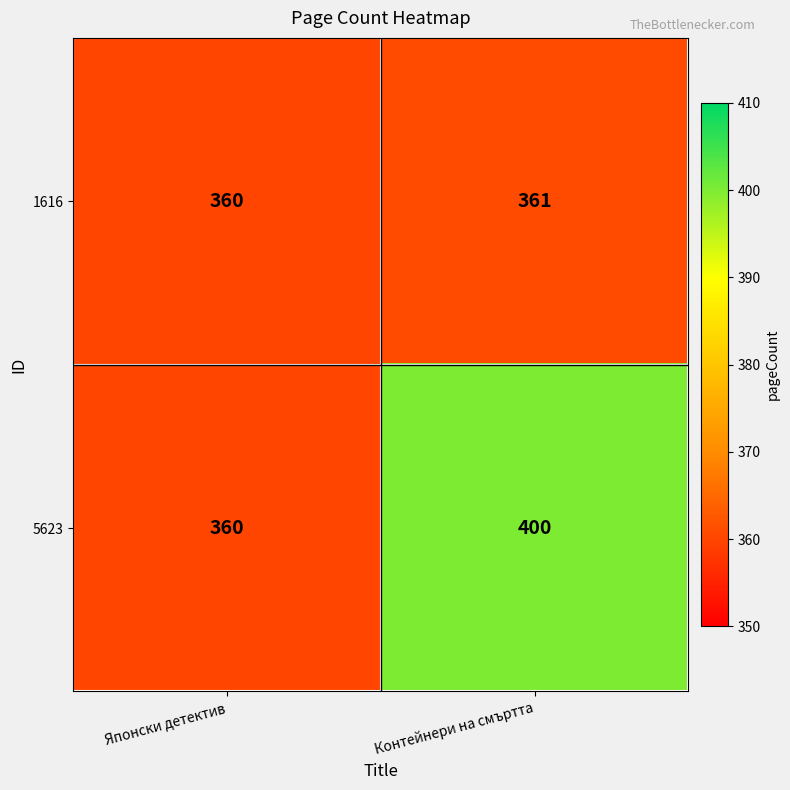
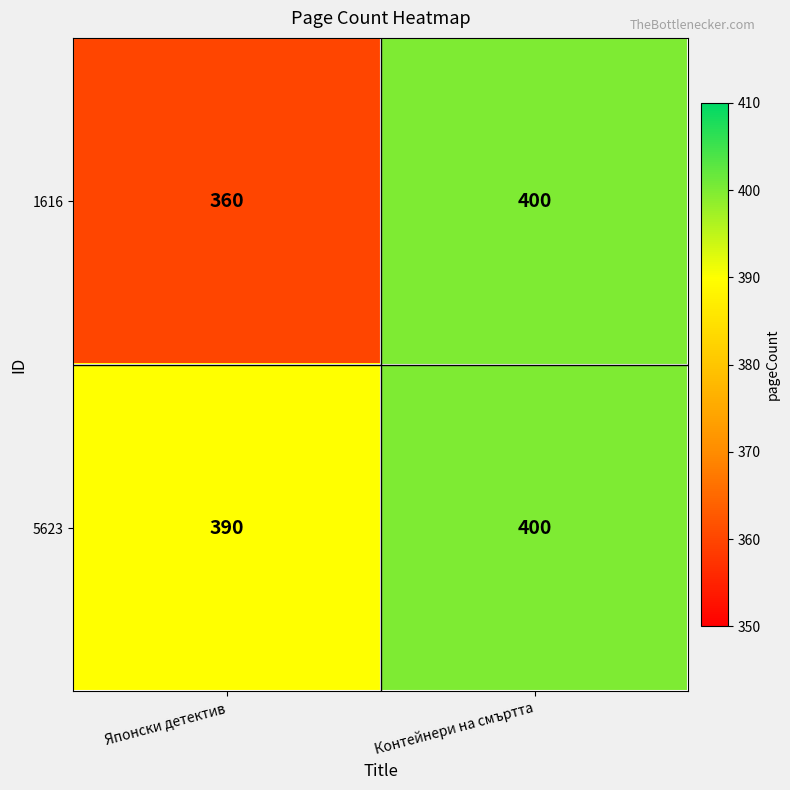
  {
    "1616": {
      "Японски детектив": 360,
-     "Контейнери на смъртта": 361
+     "Контейнери на смъртта": 400
    },
    "5623": {
-     "Японски детектив": 360,
+     "Японски детектив": 390,
      "Контейнери на смъртта": 400
    }
  }
